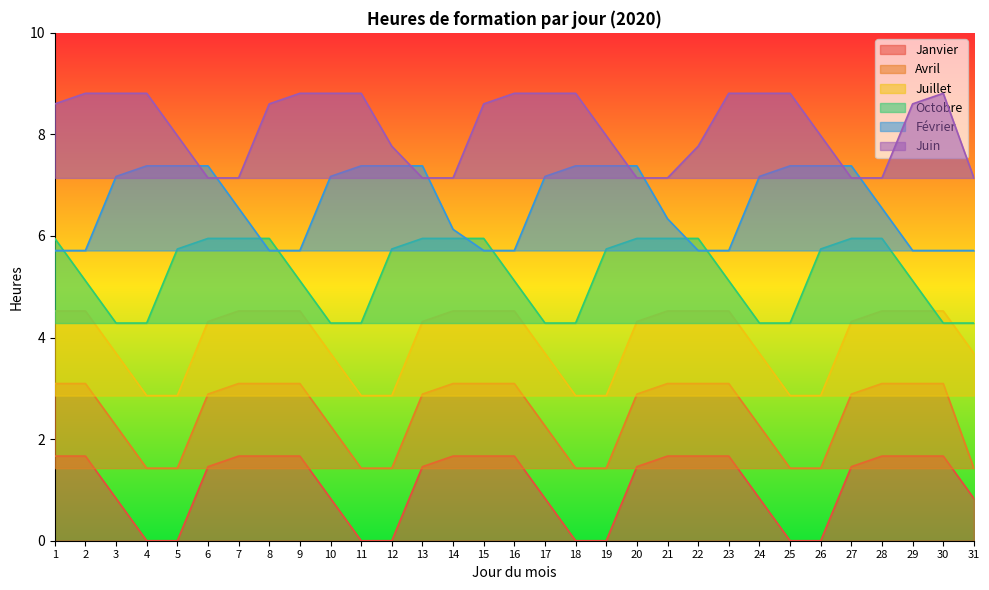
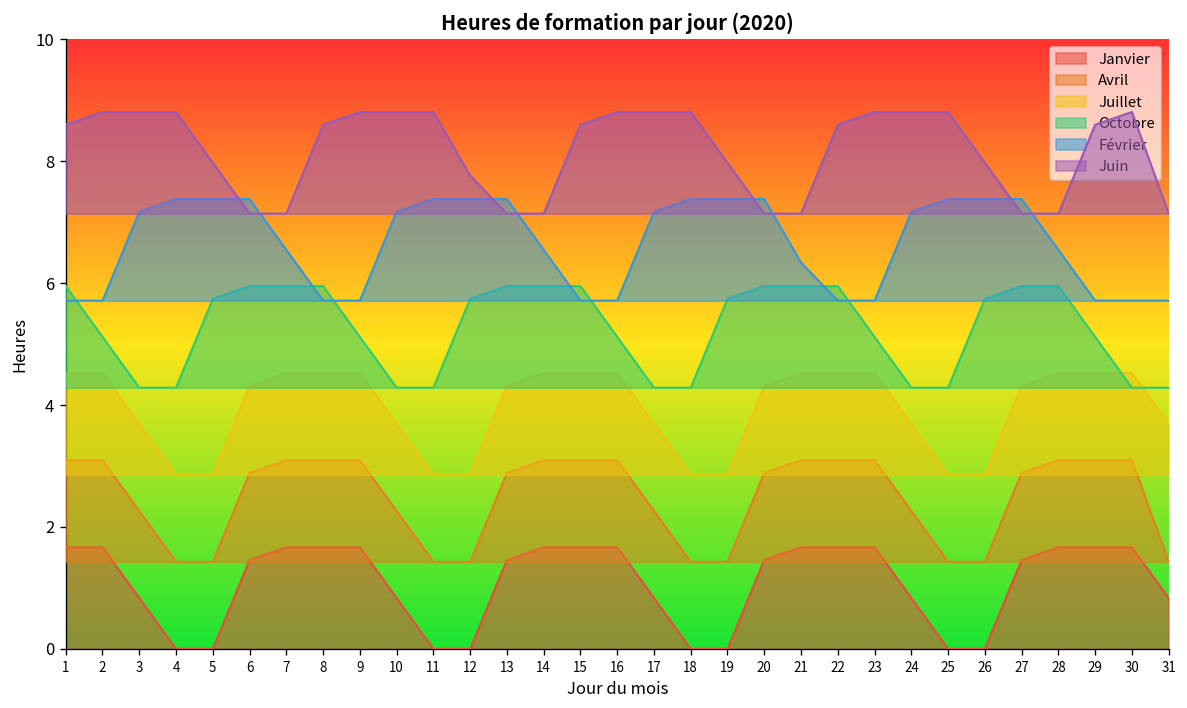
  {
    "Juillet": {
      "1": 4.5,
      "2": 4.5,
      "3": 3.7,
      "4": 2.9,
      "5": 2.9,
      "6": 4.3,
      "7": 4.5,
      "8": 4.5,
      "9": 4.5,
      "10": 3.7,
      "11": 2.9,
      "12": 2.9,
      "13": 4.3,
      "14": 4.5,
      "15": 4.5,
      "16": 4.5,
      "17": 3.7,
      "18": 2.9,
      "19": 2.9,
      "20": 4.3,
      "21": 4.5,
      "22": 4.5,
      "23": 4.5,
      "24": 3.7,
      "25": 2.9,
      "26": 2.9,
      "27": 4.3,
      "28": 4.5,
      "29": 4.5,
      "30": 4.5,
      "31": 3.7
    },
    "Octobre": {
      "1": 6.0,
      "2": 5.1,
      "3": 4.3,
      "4": 4.3,
      "5": 5.7,
      "6": 6.0,
      "7": 6.0,
      "8": 6.0,
      "9": 5.1,
      "10": 4.3,
      "11": 4.3,
      "12": 5.7,
      "13": 6.0,
      "14": 6.0,
      "15": 6.0,
      "16": 5.1,
      "17": 4.3,
      "18": 4.3,
      "19": 5.7,
      "20": 6.0,
      "21": 6.0,
      "22": 6.0,
      "23": 5.1,
      "24": 4.3,
      "25": 4.3,
      "26": 5.7,
      "27": 6.0,
      "28": 6.0,
      "29": 5.1,
      "30": 4.3,
      "31": 4.3
    },
    "Février": {
      "1": 5.7,
      "2": 5.7,
      "3": 7.2,
      "4": 7.4,
      "5": 7.4,
      "6": 7.4,
      "7": 6.5,
      "8": 5.7,
      "9": 5.7,
      "10": 7.2,
      "11": 7.4,
      "12": 7.4,
      "13": 7.4,
-     "14": 6.1,
+     "14": 6.5,
      "15": 5.7,
      "16": 5.7,
      "17": 7.2,
      "18": 7.4,
      "19": 7.4,
      "20": 7.4,
      "21": 6.3,
      "22": 5.7,
      "23": 5.7,
      "24": 7.2,
      "25": 7.4,
      "26": 7.4,
      "27": 7.4,
      "28": 6.5,
      "29": 5.7,
      "30": 5.7,
      "31": 5.7
    },
    "Juin": {
      "1": 8.6,
      "2": 8.8,
      "3": 8.8,
      "4": 8.8,
      "5": 8.0,
      "6": 7.1,
      "7": 7.1,
      "8": 8.6,
      "9": 8.8,
      "10": 8.8,
      "11": 8.8,
      "12": 7.8,
      "13": 7.1,
      "14": 7.1,
      "15": 8.6,
      "16": 8.8,
      "17": 8.8,
      "18": 8.8,
      "19": 8.0,
      "20": 7.1,
      "21": 7.1,
-     "22": 7.8,
+     "22": 8.6,
      "23": 8.8,
      "24": 8.8,
      "25": 8.8,
      "26": 8.0,
      "27": 7.1,
      "28": 7.1,
      "31": 7.1
    }
  }
